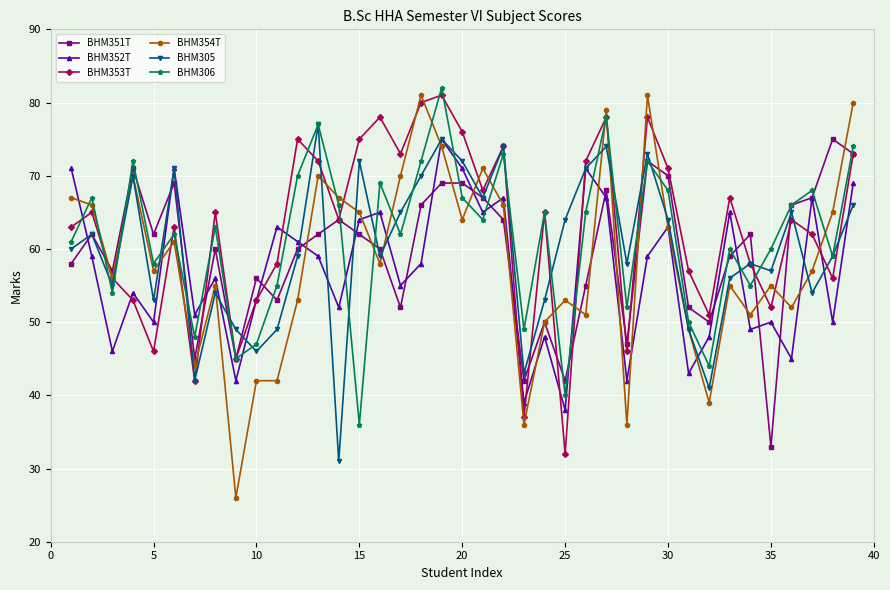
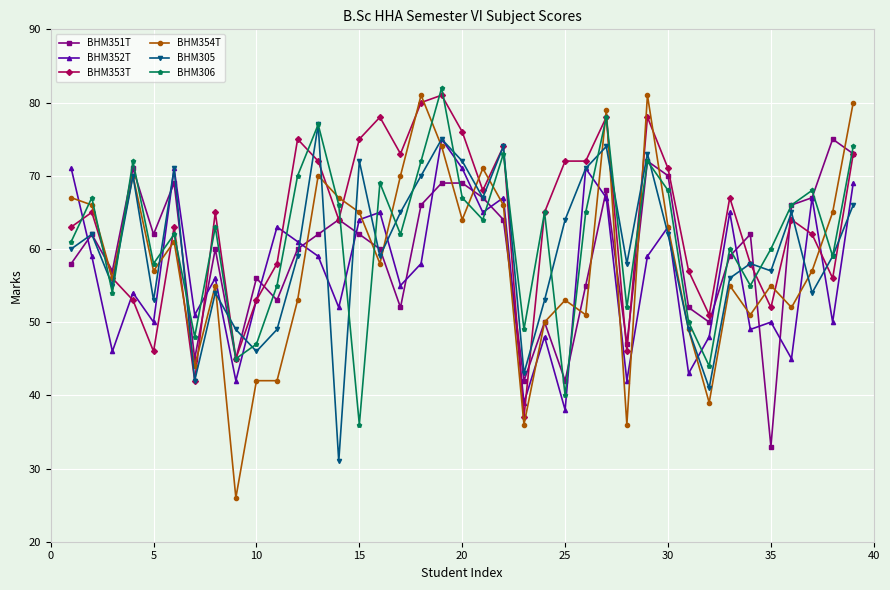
  {
    "BHM351T": {
      "5": 62,
      "10": 56,
      "15": 62,
      "20": 69,
      "25": 42,
      "30": 70,
      "35": 33
    },
    "BHM352T": {
      "5": 50,
      "15": 64,
      "20": 71,
      "25": 38,
      "35": 50
    },
    "BHM353T": {
      "5": 46,
      "15": 75,
      "20": 76,
-     "25": 32,
+     "25": 72,
      "30": 71,
      "35": 52
    },
    "BHM354T": {
      "5": 57,
      "10": 42,
      "15": 65,
      "20": 64,
      "25": 53,
      "35": 55
    },
    "BHM305": {
      "5": 53,
      "10": 46,
      "15": 72,
      "20": 72,
      "25": 64,
-     "30": 64,
+     "30": 62,
      "35": 57
    },
    "BHM306": {
      "5": 58,
      "10": 47,
      "15": 36,
      "20": 67,
      "25": 40,
      "30": 68,
      "35": 60
    }
  }
